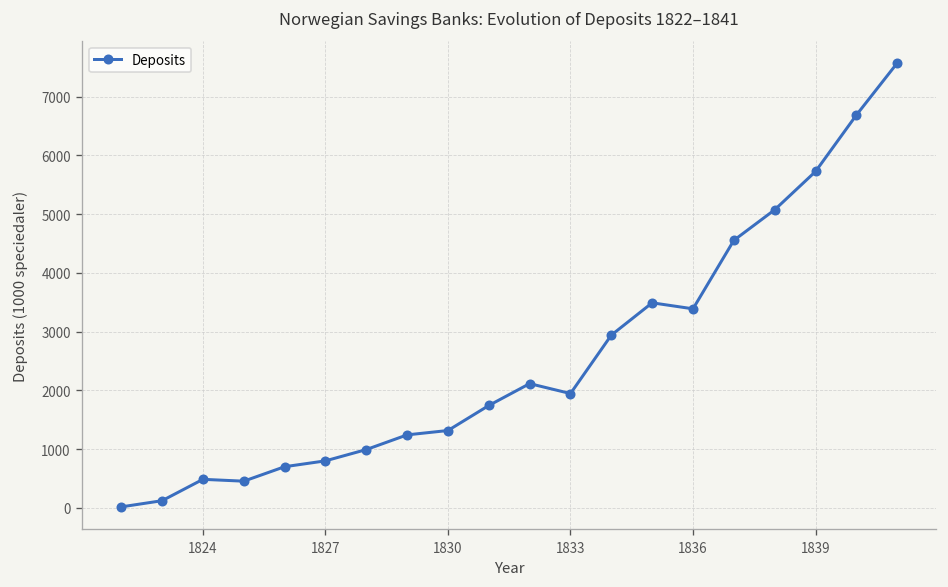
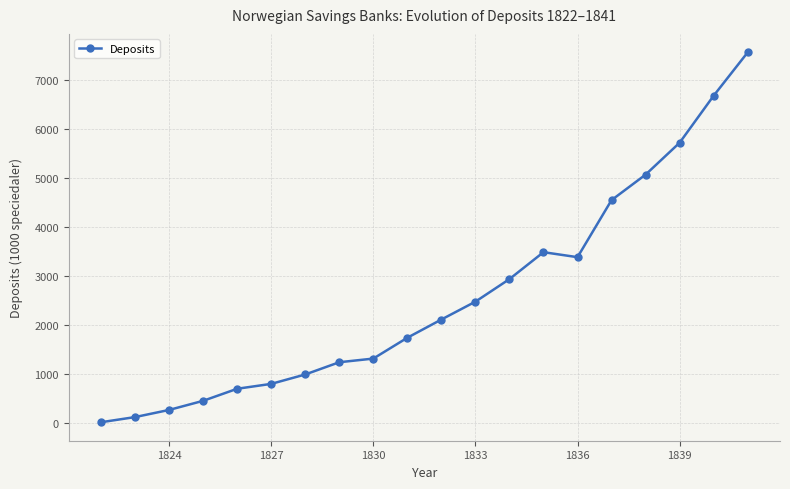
  {
-   "1824": 500,
+   "1824": 300,
    "1827": 800,
    "1830": 1300,
-   "1833": 1900,
+   "1833": 2500,
    "1836": 3400,
    "1839": 5700
  }
